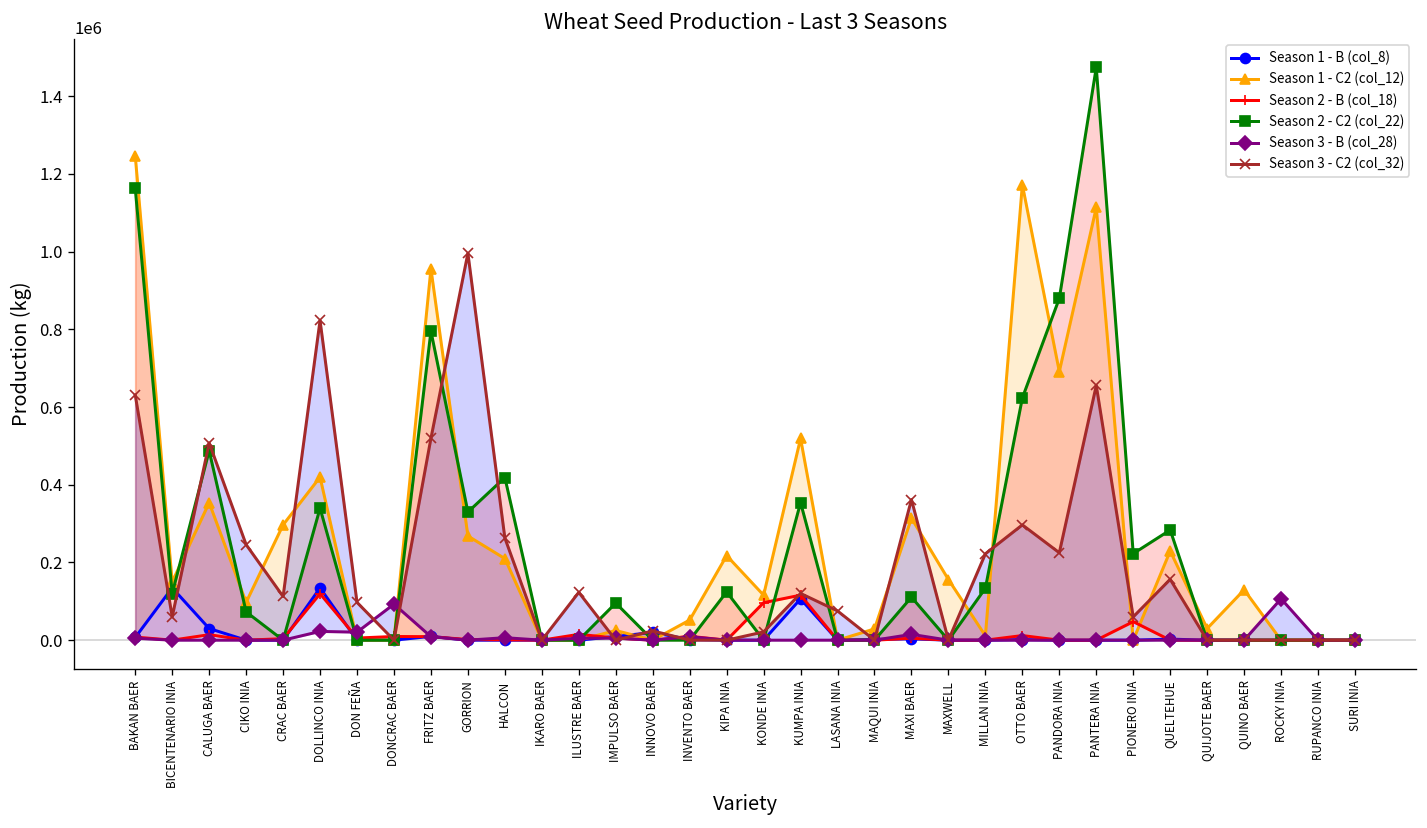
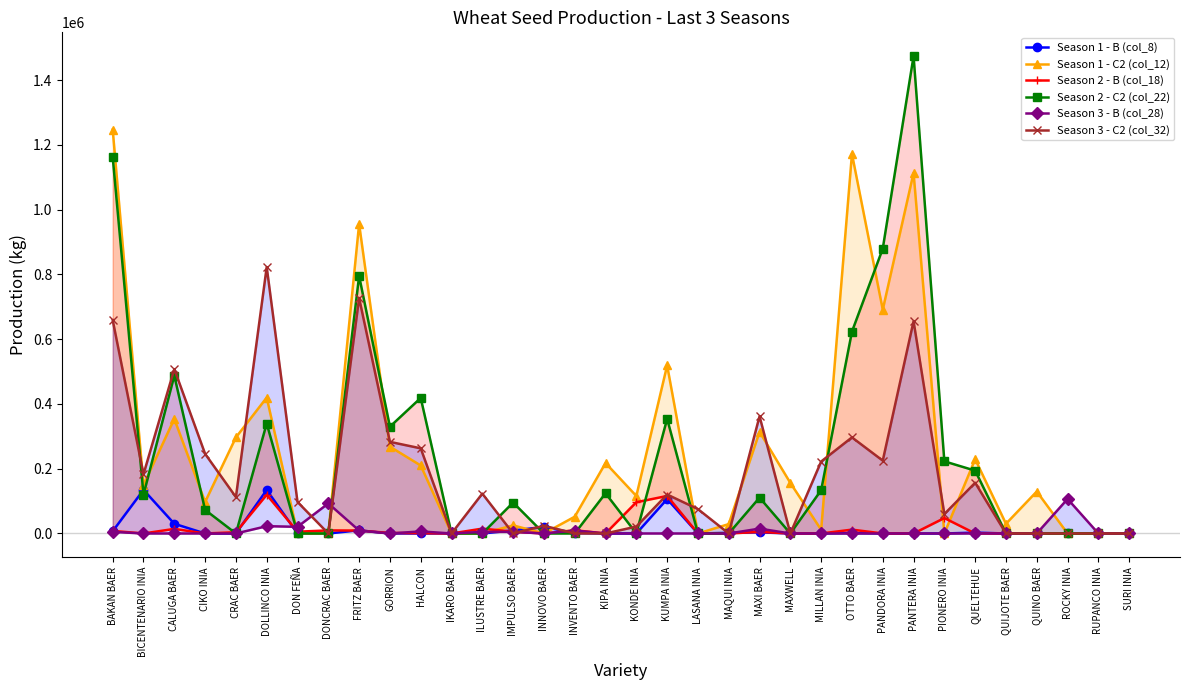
  {
    "Season 2 - C2 (col_22)": {
-     "QUELTEHUE": 280000
+     "QUELTEHUE": 190000
    },
    "Season 3 - B (col_28)": {
      "CALUGA BAER": 0,
      "DOLLINCO INIA": 20000,
      "DON FEÑA": 20000,
      "KUMPA INIA": 0,
      "MAXI BAER": 20000
    },
    "Season 3 - C2 (col_32)": {
-     "BAKAN BAER": 630000,
-     "BICENTENARIO INIA": 60000,
-     "FRITZ BAER": 520000,
-     "GORRION": 1000000
+     "BAKAN BAER": 660000,
+     "BICENTENARIO INIA": 180000,
+     "FRITZ BAER": 730000,
+     "GORRION": 280000
    }
  }
